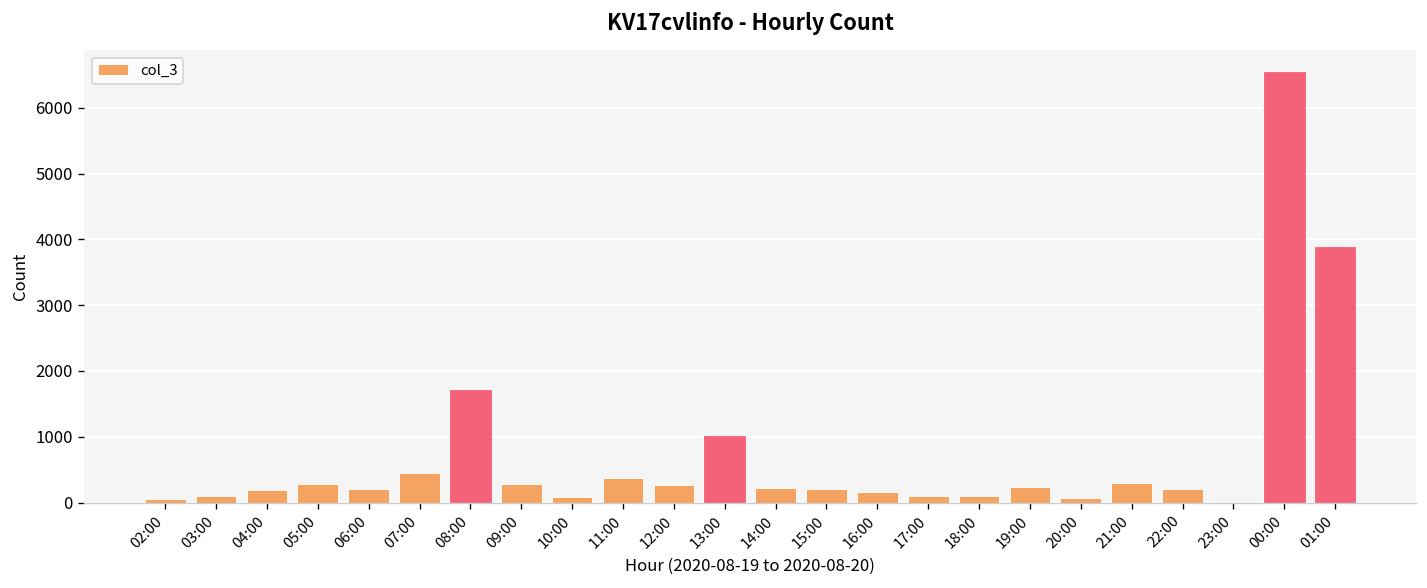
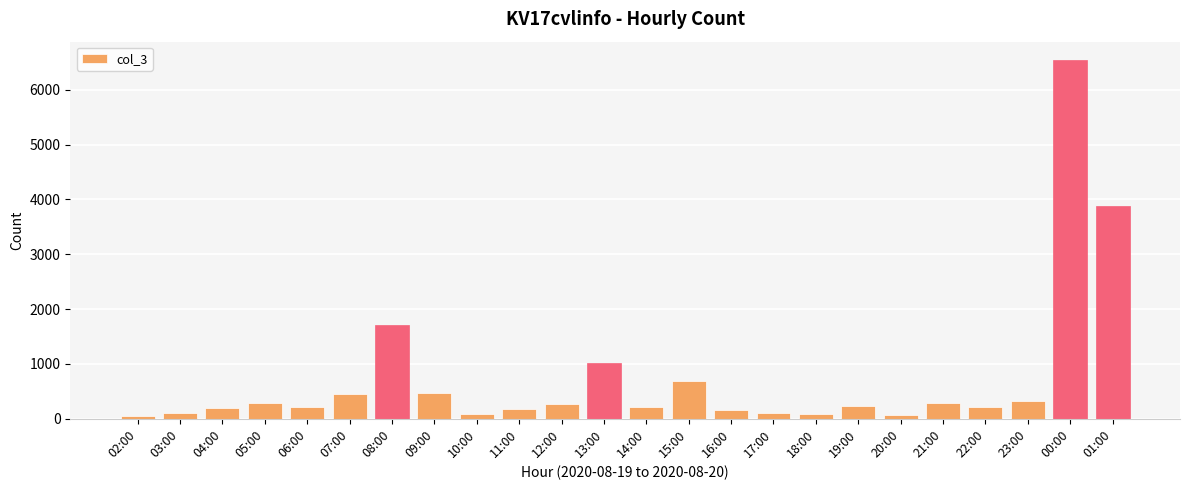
  {
    "02:00": 0,
    "03:00": 100,
    "04:00": 200,
    "05:00": 300,
    "06:00": 200,
    "07:00": 400,
    "08:00": 1700,
-   "09:00": 300,
+   "09:00": 500,
    "10:00": 100,
-   "11:00": 400,
+   "11:00": 200,
    "12:00": 300,
    "13:00": 1000,
    "14:00": 200,
-   "15:00": 200,
+   "15:00": 700,
    "16:00": 200,
    "17:00": 100,
    "18:00": 100,
    "19:00": 200,
    "20:00": 100,
    "21:00": 300,
    "22:00": 200,
-   "23:00": 0,
+   "23:00": 300,
    "00:00": 6600,
    "01:00": 3900
  }
